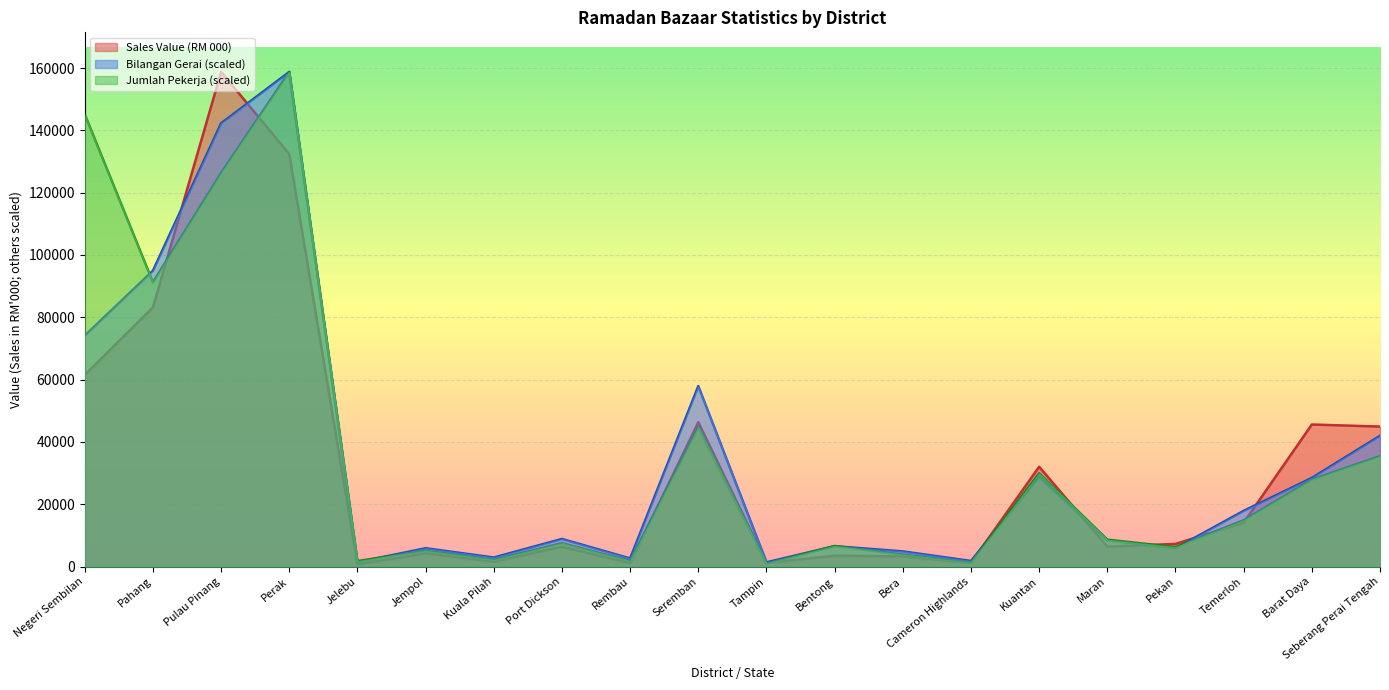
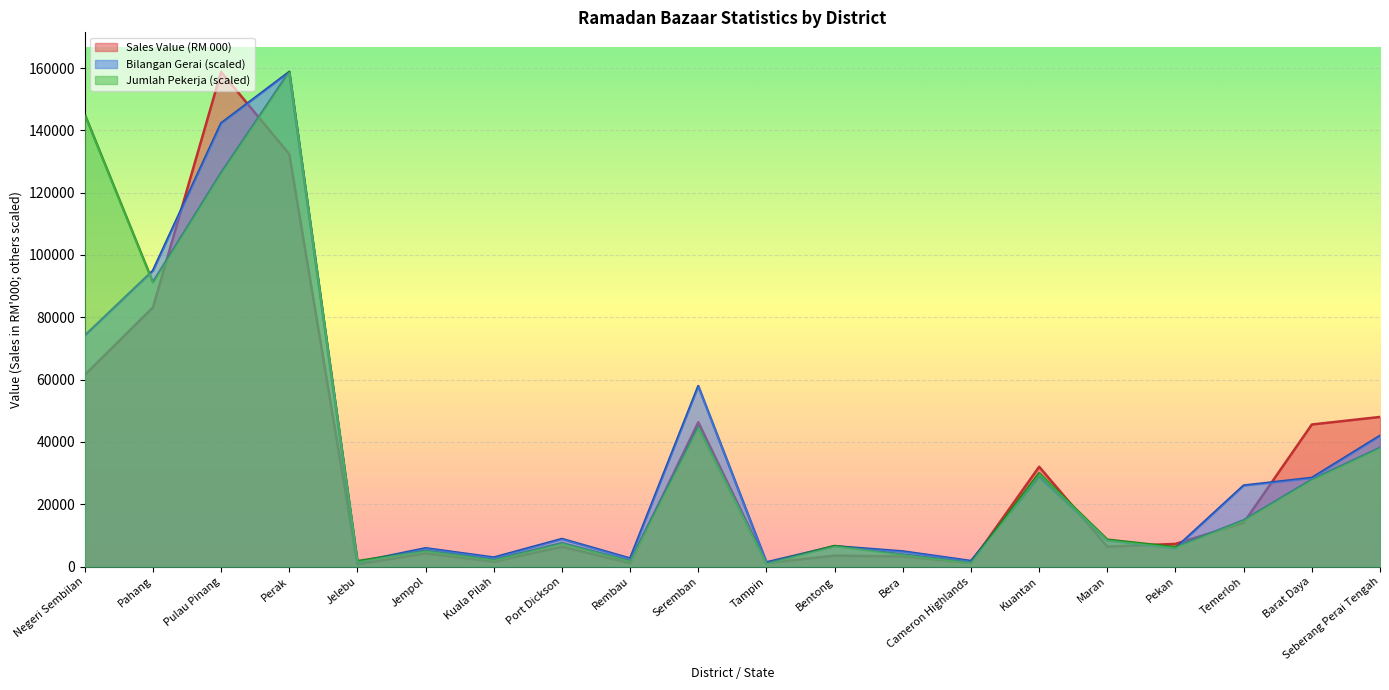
  {
    "Sales Value (RM 000)": {
      "Negeri Sembilan": 62000,
      "Pahang": 83000,
      "Perak": 132000,
      "Jempol": 4000,
      "Port Dickson": 6000,
      "Seremban": 46000,
      "Bentong": 4000,
      "Kuantan": 32000,
      "Maran": 6000,
      "Pekan": 7000,
      "Barat Daya": 46000,
-     "Seberang Perai Tengah": 45000
+     "Seberang Perai Tengah": 48000
    },
    "Bilangan Gerai (scaled)": {
      "Negeri Sembilan": 74000,
      "Pahang": 95000,
      "Pulau Pinang": 142000,
      "Port Dickson": 9000,
      "Rembau": 3000,
      "Seremban": 58000,
      "Bera": 5000,
      "Kuantan": 29000,
-     "Temerloh": 18000,
+     "Temerloh": 26000,
      "Seberang Perai Tengah": 42000
    },
    "Jumlah Pekerja (scaled)": {
      "Negeri Sembilan": 145000,
      "Pahang": 91000,
      "Pulau Pinang": 126000,
      "Port Dickson": 8000,
      "Seremban": 45000,
      "Kuantan": 30000,
-     "Seberang Perai Tengah": 35000
+     "Seberang Perai Tengah": 38000
    }
  }
